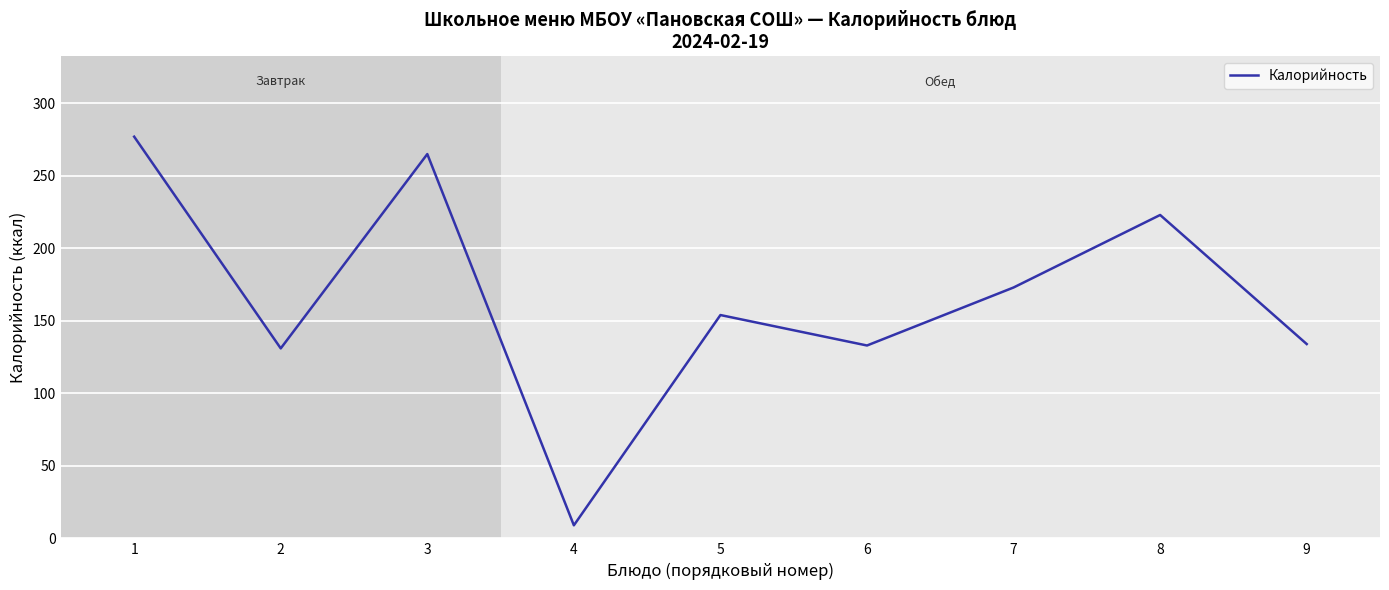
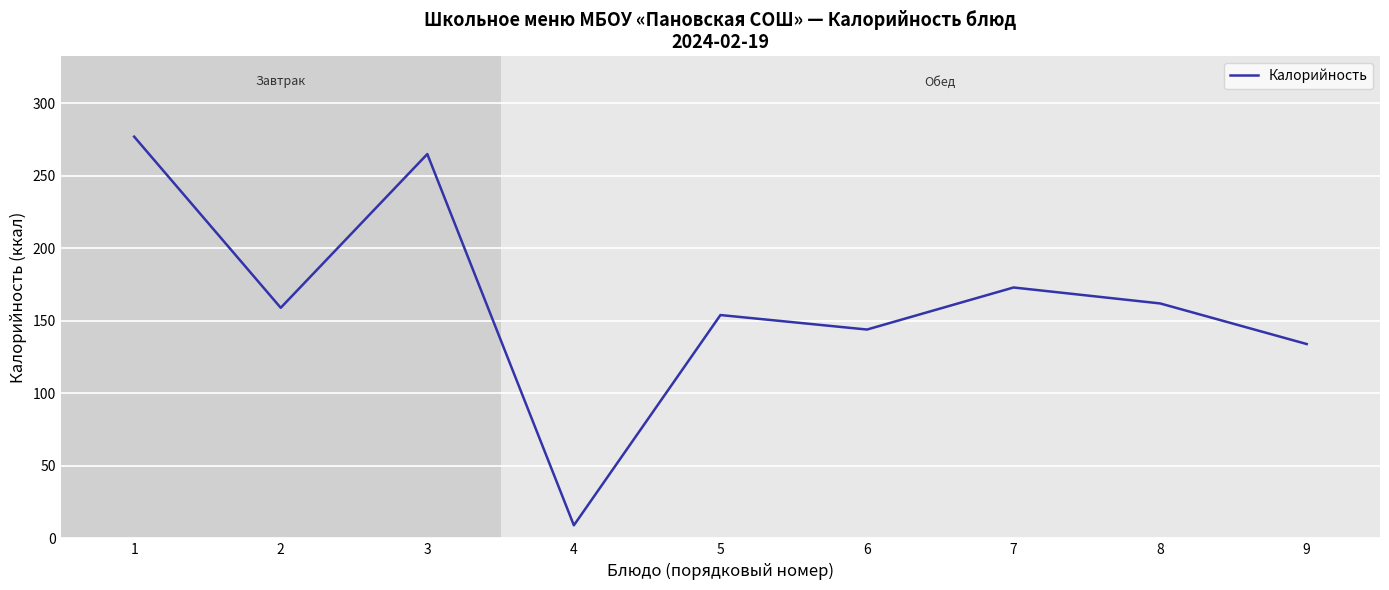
  {
    "1": 277,
-   "2": 131,
+   "2": 159,
    "3": 265,
    "4": 9,
    "5": 154,
-   "6": 133,
+   "6": 144,
    "7": 173,
-   "8": 223,
+   "8": 162,
    "9": 134
  }
